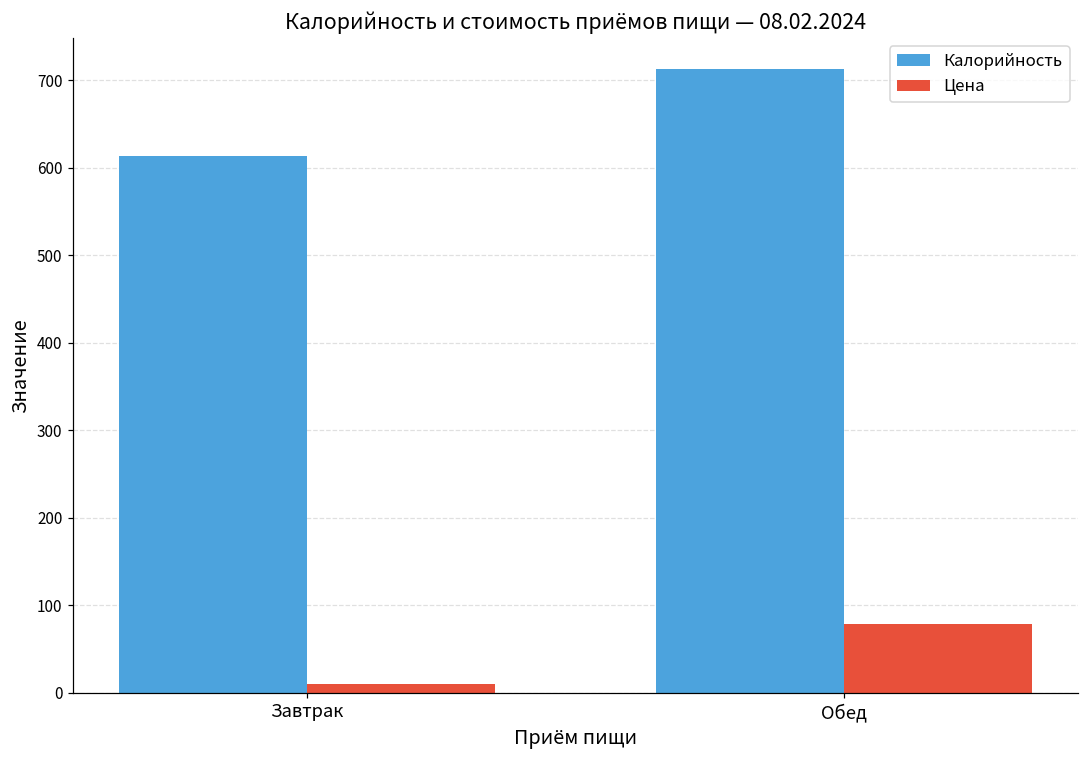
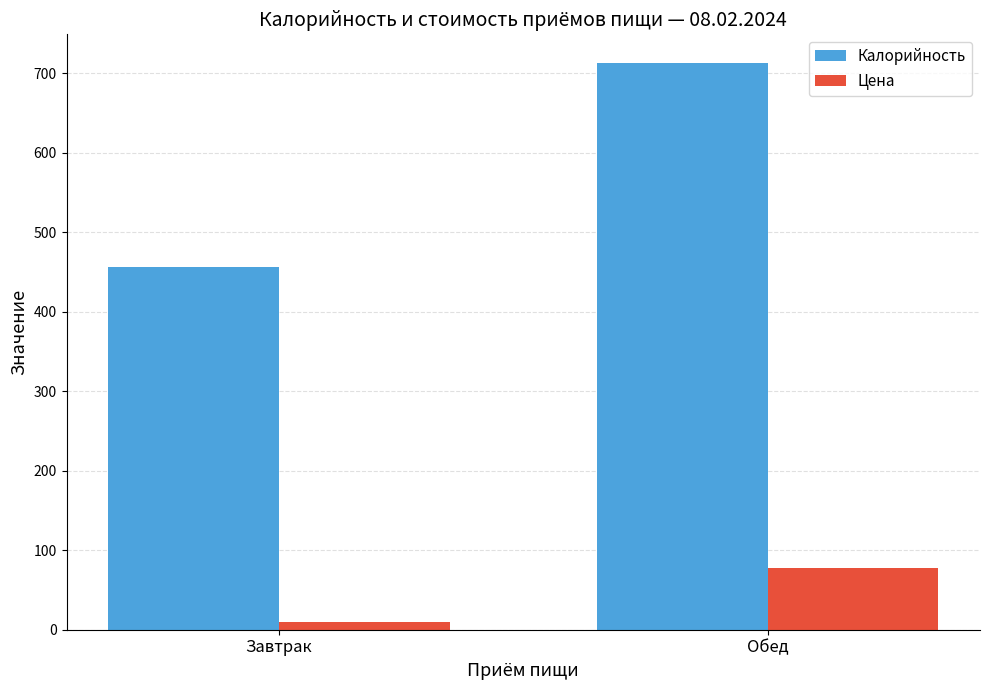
  {
    "Калорийность": {
-     "Завтрак": 610,
+     "Завтрак": 460,
      "Обед": 710
    },
    "Цена": {
      "Завтрак": 10,
      "Обед": 80
    }
  }
